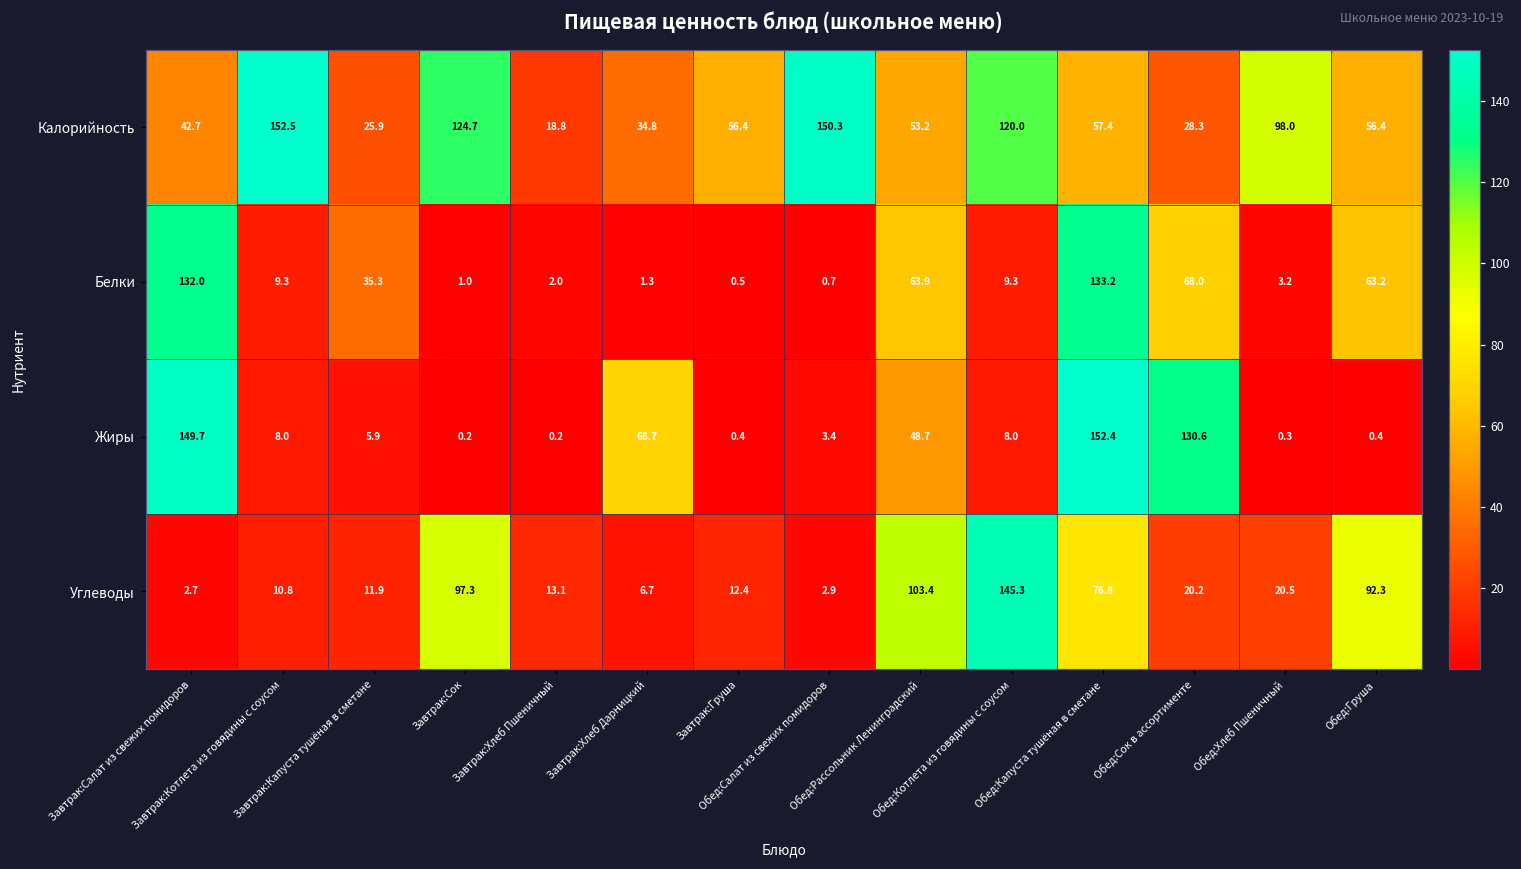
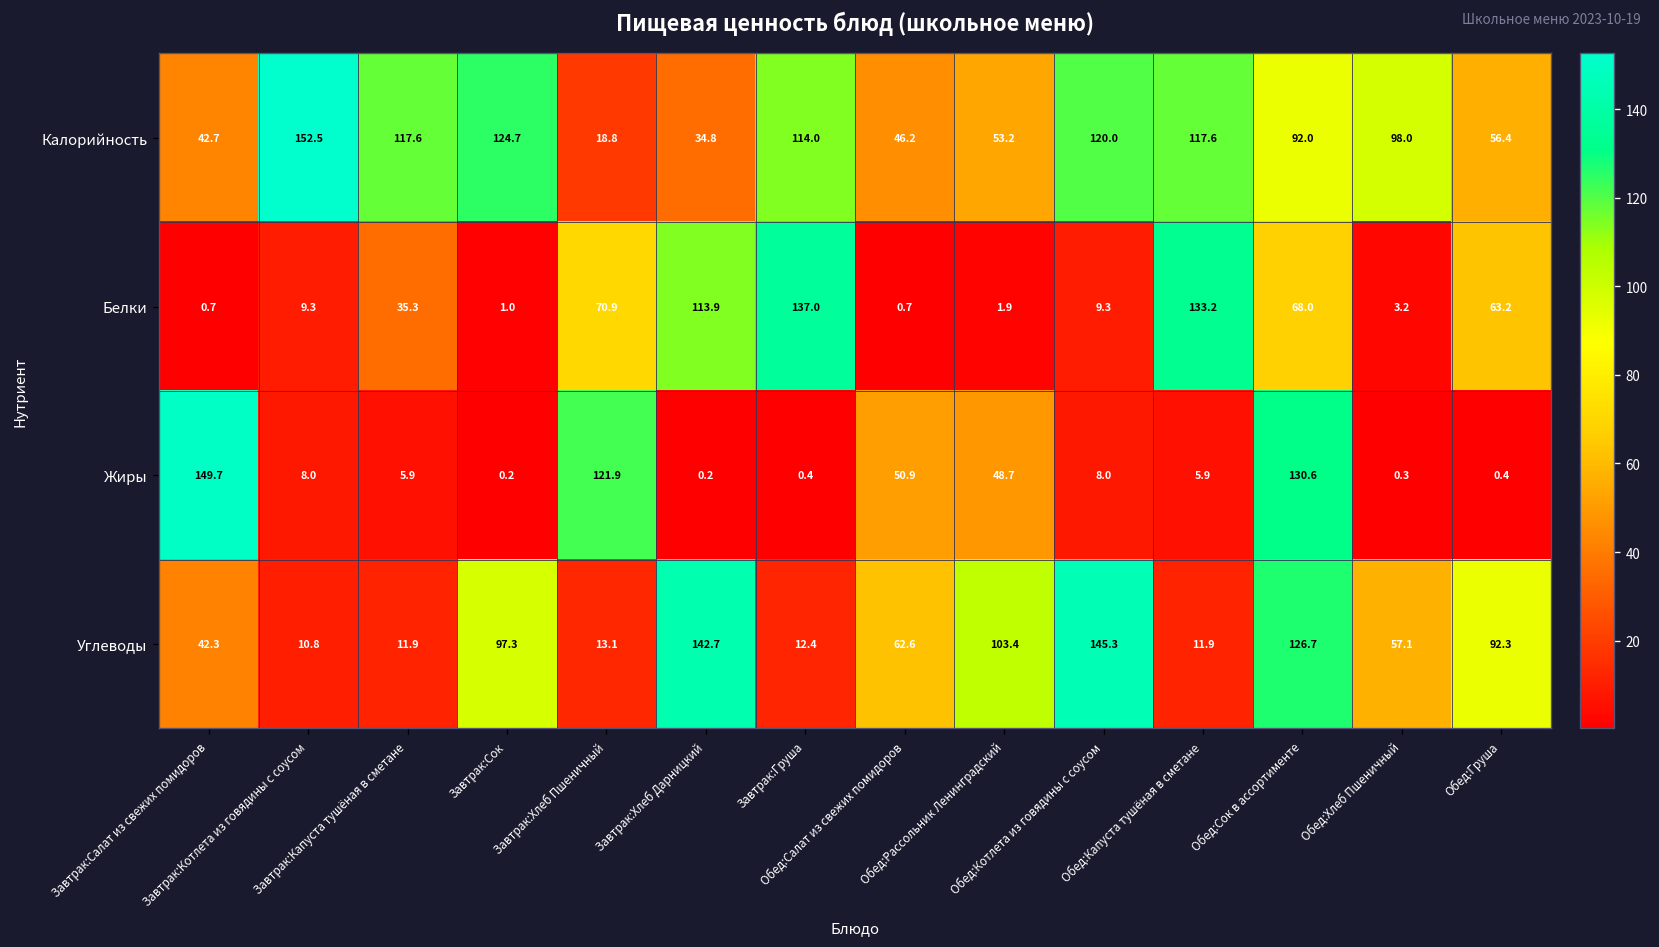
  {
    "Калорийность": {
      "Завтрак:Салат из свежих помидоров": 42.7,
      "Завтрак:Котлета из говядины с соусом": 152.5,
-     "Завтрак:Капуста тушёная в сметане": 25.9,
+     "Завтрак:Капуста тушёная в сметане": 117.6,
      "Завтрак:Сок": 124.7,
      "Завтрак:Хлеб Пшеничный": 18.8,
      "Завтрак:Хлеб Дарницкий": 34.8,
-     "Завтрак:Груша": 56.4,
-     "Обед:Салат из свежих помидоров": 150.3,
+     "Завтрак:Груша": 114.0,
+     "Обед:Салат из свежих помидоров": 46.2,
      "Обед:Рассольник Ленинградский": 53.2,
      "Обед:Котлета из говядины с соусом": 120.0,
-     "Обед:Капуста тушёная в сметане": 57.4,
-     "Обед:Сок в ассортименте": 28.3,
+     "Обед:Капуста тушёная в сметане": 117.6,
+     "Обед:Сок в ассортименте": 92.0,
      "Обед:Хлеб Пшеничный": 98.0,
      "Обед:Груша": 56.4
    },
    "Белки": {
-     "Завтрак:Салат из свежих помидоров": 132.0,
+     "Завтрак:Салат из свежих помидоров": 0.7,
      "Завтрак:Котлета из говядины с соусом": 9.3,
      "Завтрак:Капуста тушёная в сметане": 35.3,
      "Завтрак:Сок": 1.0,
-     "Завтрак:Хлеб Пшеничный": 2.0,
-     "Завтрак:Хлеб Дарницкий": 1.3,
-     "Завтрак:Груша": 0.5,
+     "Завтрак:Хлеб Пшеничный": 70.9,
+     "Завтрак:Хлеб Дарницкий": 113.9,
+     "Завтрак:Груша": 137.0,
      "Обед:Салат из свежих помидоров": 0.7,
-     "Обед:Рассольник Ленинградский": 63.9,
+     "Обед:Рассольник Ленинградский": 1.9,
      "Обед:Котлета из говядины с соусом": 9.3,
      "Обед:Капуста тушёная в сметане": 133.2,
      "Обед:Сок в ассортименте": 68.0,
      "Обед:Хлеб Пшеничный": 3.2,
      "Обед:Груша": 63.2
    },
    "Жиры": {
      "Завтрак:Салат из свежих помидоров": 149.7,
      "Завтрак:Котлета из говядины с соусом": 8.0,
      "Завтрак:Капуста тушёная в сметане": 5.9,
      "Завтрак:Сок": 0.2,
-     "Завтрак:Хлеб Пшеничный": 0.2,
-     "Завтрак:Хлеб Дарницкий": 68.7,
+     "Завтрак:Хлеб Пшеничный": 121.9,
+     "Завтрак:Хлеб Дарницкий": 0.2,
      "Завтрак:Груша": 0.4,
-     "Обед:Салат из свежих помидоров": 3.4,
+     "Обед:Салат из свежих помидоров": 50.9,
      "Обед:Рассольник Ленинградский": 48.7,
      "Обед:Котлета из говядины с соусом": 8.0,
-     "Обед:Капуста тушёная в сметане": 152.4,
+     "Обед:Капуста тушёная в сметане": 5.9,
      "Обед:Сок в ассортименте": 130.6,
      "Обед:Хлеб Пшеничный": 0.3,
      "Обед:Груша": 0.4
    },
    "Углеводы": {
-     "Завтрак:Салат из свежих помидоров": 2.7,
+     "Завтрак:Салат из свежих помидоров": 42.3,
      "Завтрак:Котлета из говядины с соусом": 10.8,
      "Завтрак:Капуста тушёная в сметане": 11.9,
      "Завтрак:Сок": 97.3,
      "Завтрак:Хлеб Пшеничный": 13.1,
-     "Завтрак:Хлеб Дарницкий": 6.7,
+     "Завтрак:Хлеб Дарницкий": 142.7,
      "Завтрак:Груша": 12.4,
-     "Обед:Салат из свежих помидоров": 2.9,
+     "Обед:Салат из свежих помидоров": 62.6,
      "Обед:Рассольник Ленинградский": 103.4,
      "Обед:Котлета из говядины с соусом": 145.3,
-     "Обед:Капуста тушёная в сметане": 76.8,
-     "Обед:Сок в ассортименте": 20.2,
-     "Обед:Хлеб Пшеничный": 20.5,
+     "Обед:Капуста тушёная в сметане": 11.9,
+     "Обед:Сок в ассортименте": 126.7,
+     "Обед:Хлеб Пшеничный": 57.1,
      "Обед:Груша": 92.3
    }
  }
